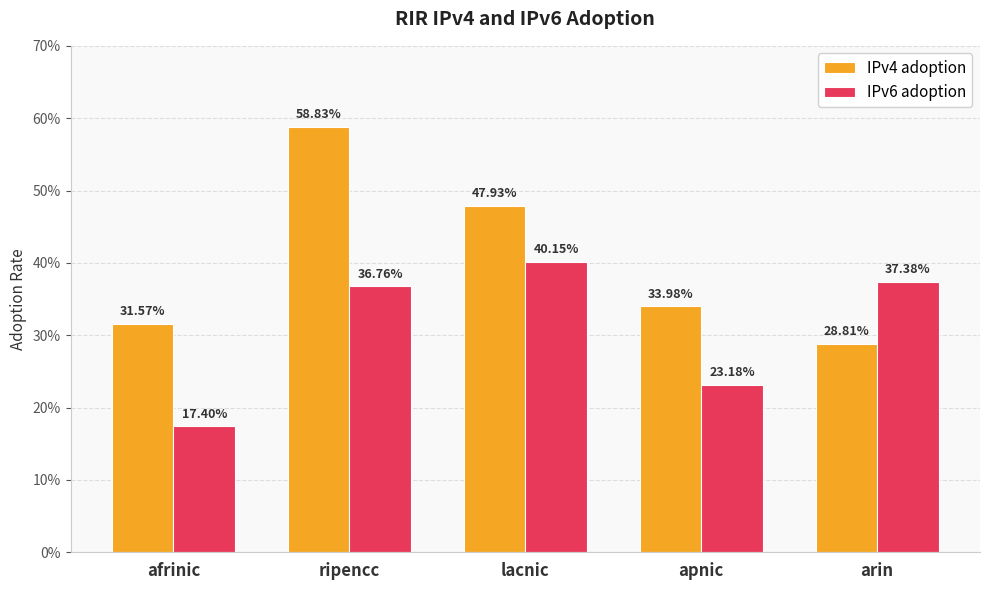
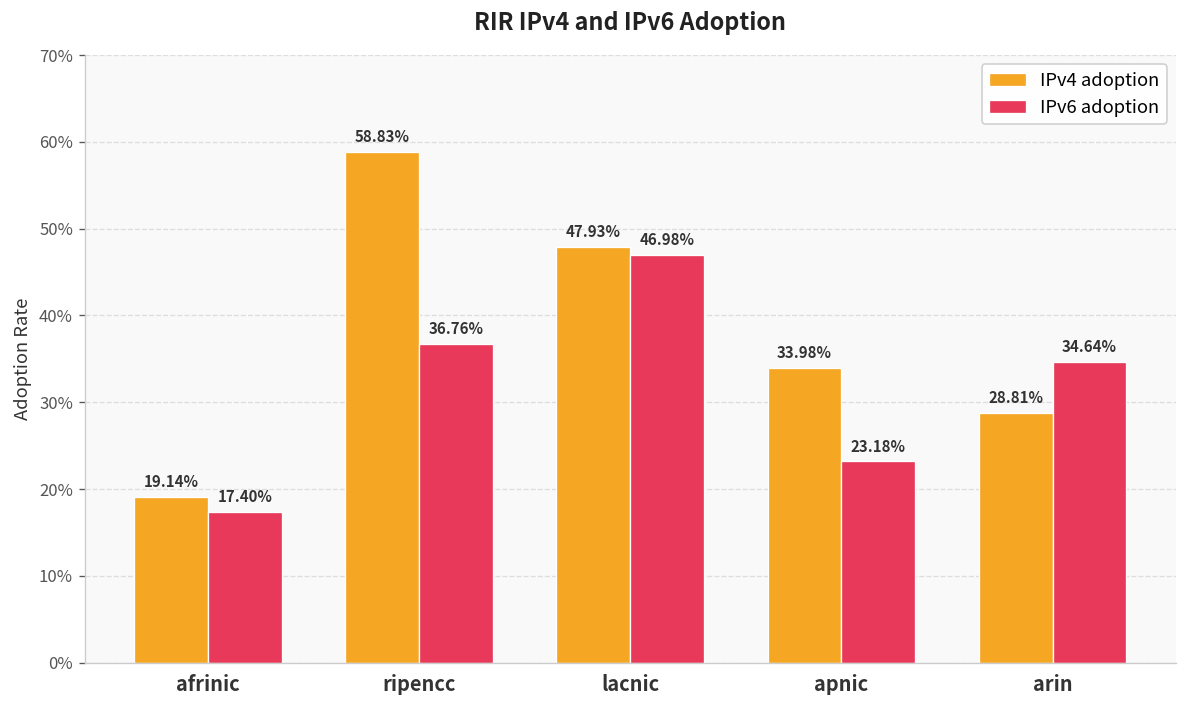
  {
    "IPv4 adoption": {
-     "afrinic": "31.57%",
+     "afrinic": "19.14%",
      "ripencc": "58.83%",
      "lacnic": "47.93%",
      "apnic": "33.98%",
      "arin": "28.81%"
    },
    "IPv6 adoption": {
      "afrinic": "17.40%",
      "ripencc": "36.76%",
-     "lacnic": "40.15%",
+     "lacnic": "46.98%",
      "apnic": "23.18%",
-     "arin": "37.38%"
+     "arin": "34.64%"
    }
  }
